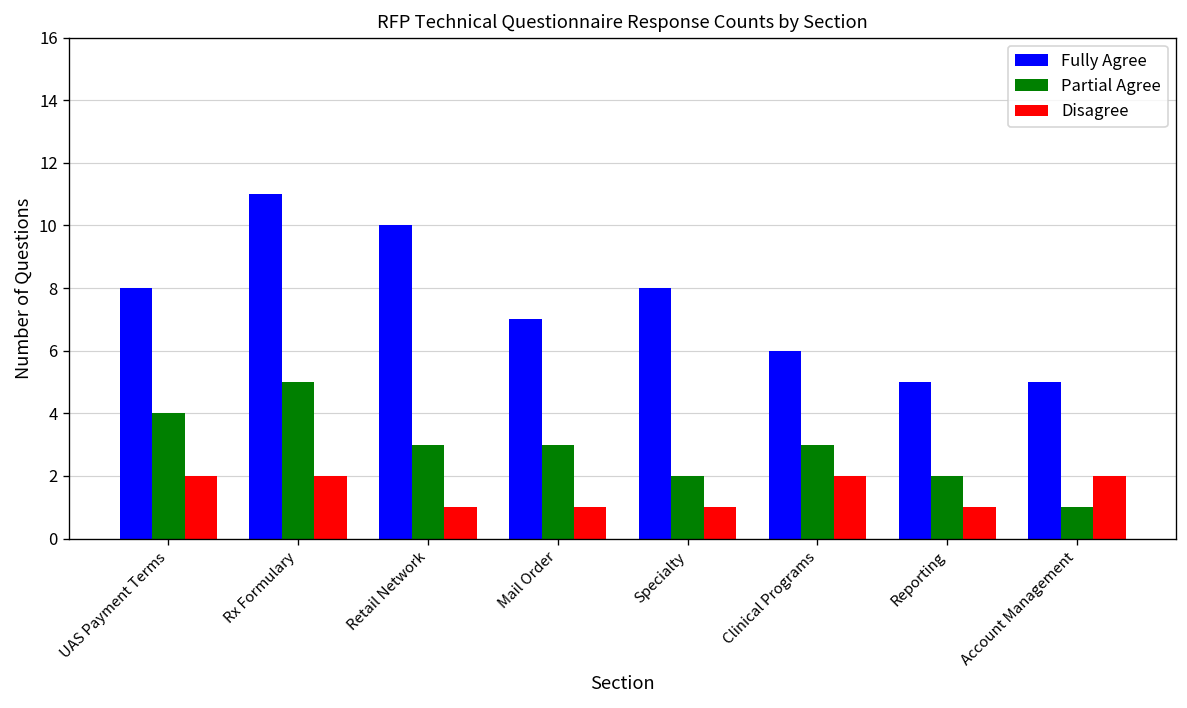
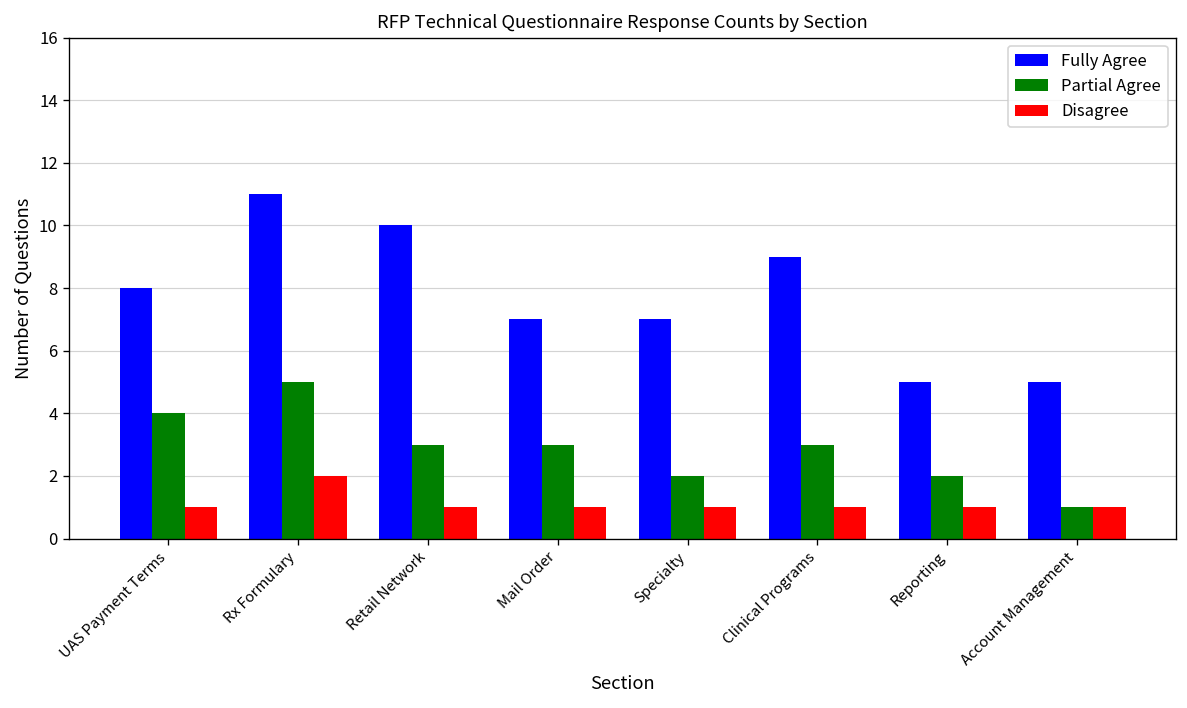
  {
    "Fully Agree": {
      "UAS Payment Terms": 8,
      "Rx Formulary": 11,
      "Retail Network": 10,
      "Mail Order": 7,
-     "Specialty": 8,
-     "Clinical Programs": 6,
+     "Specialty": 7,
+     "Clinical Programs": 9,
      "Reporting": 5,
      "Account Management": 5
    },
    "Partial Agree": {
      "UAS Payment Terms": 4,
      "Rx Formulary": 5,
      "Retail Network": 3,
      "Mail Order": 3,
      "Specialty": 2,
      "Clinical Programs": 3,
      "Reporting": 2,
      "Account Management": 1
    },
    "Disagree": {
-     "UAS Payment Terms": 2,
+     "UAS Payment Terms": 1,
      "Rx Formulary": 2,
      "Retail Network": 1,
      "Mail Order": 1,
      "Specialty": 1,
-     "Clinical Programs": 2,
+     "Clinical Programs": 1,
      "Reporting": 1,
-     "Account Management": 2
+     "Account Management": 1
    }
  }
